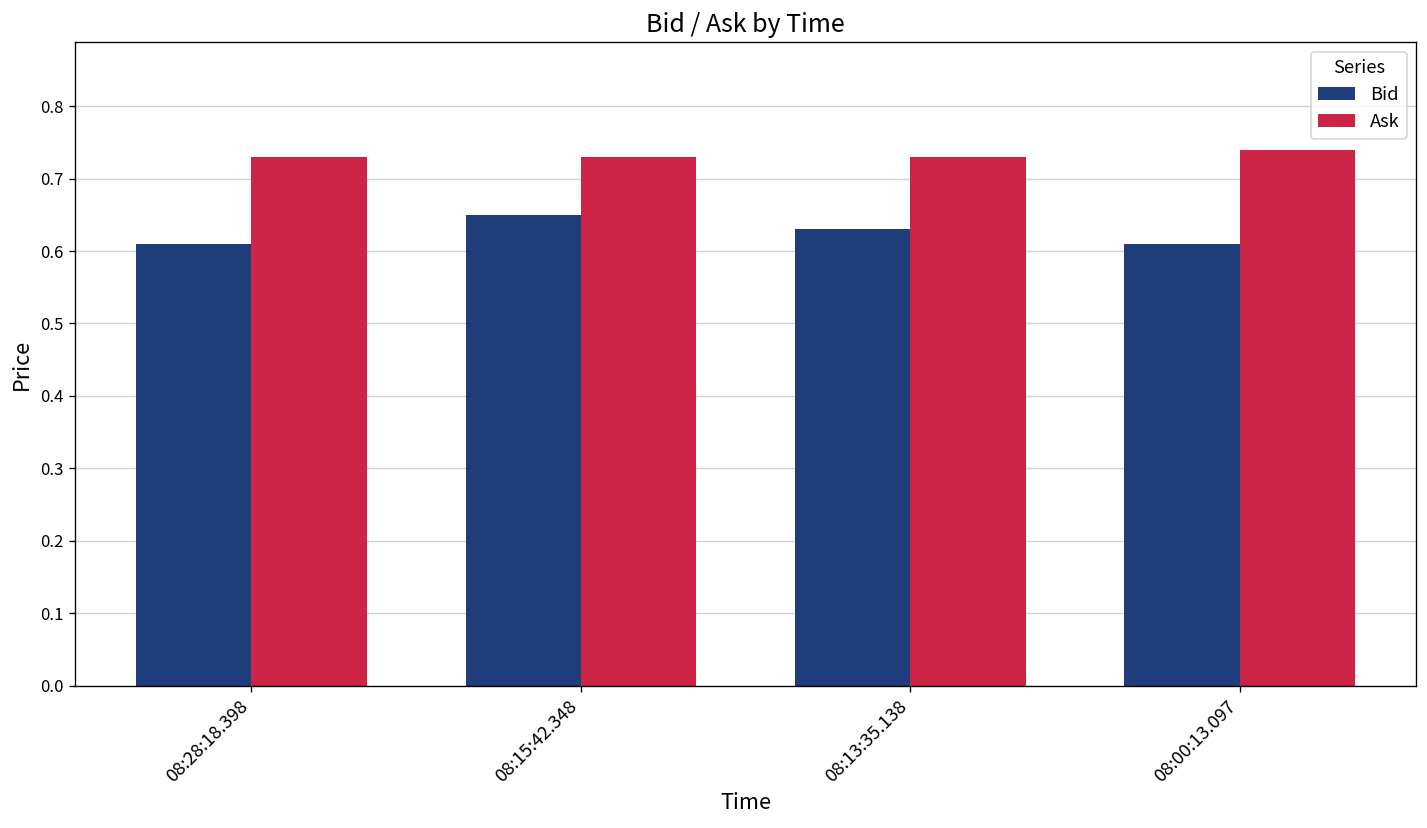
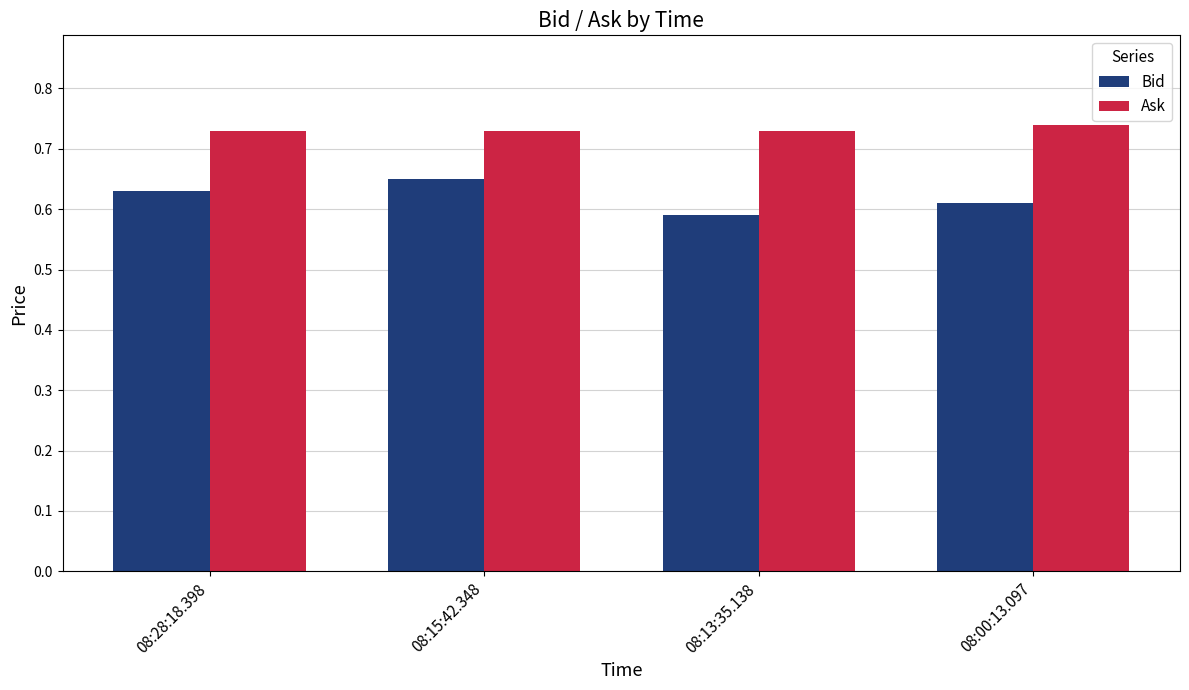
  {
    "Bid": {
-     "08:28:18.398": 0.61,
+     "08:28:18.398": 0.63,
      "08:15:42.348": 0.65,
-     "08:13:35.138": 0.63,
+     "08:13:35.138": 0.59,
      "08:00:13.097": 0.61
    },
    "Ask": {
      "08:28:18.398": 0.73,
      "08:15:42.348": 0.73,
      "08:13:35.138": 0.73,
      "08:00:13.097": 0.74
    }
  }
